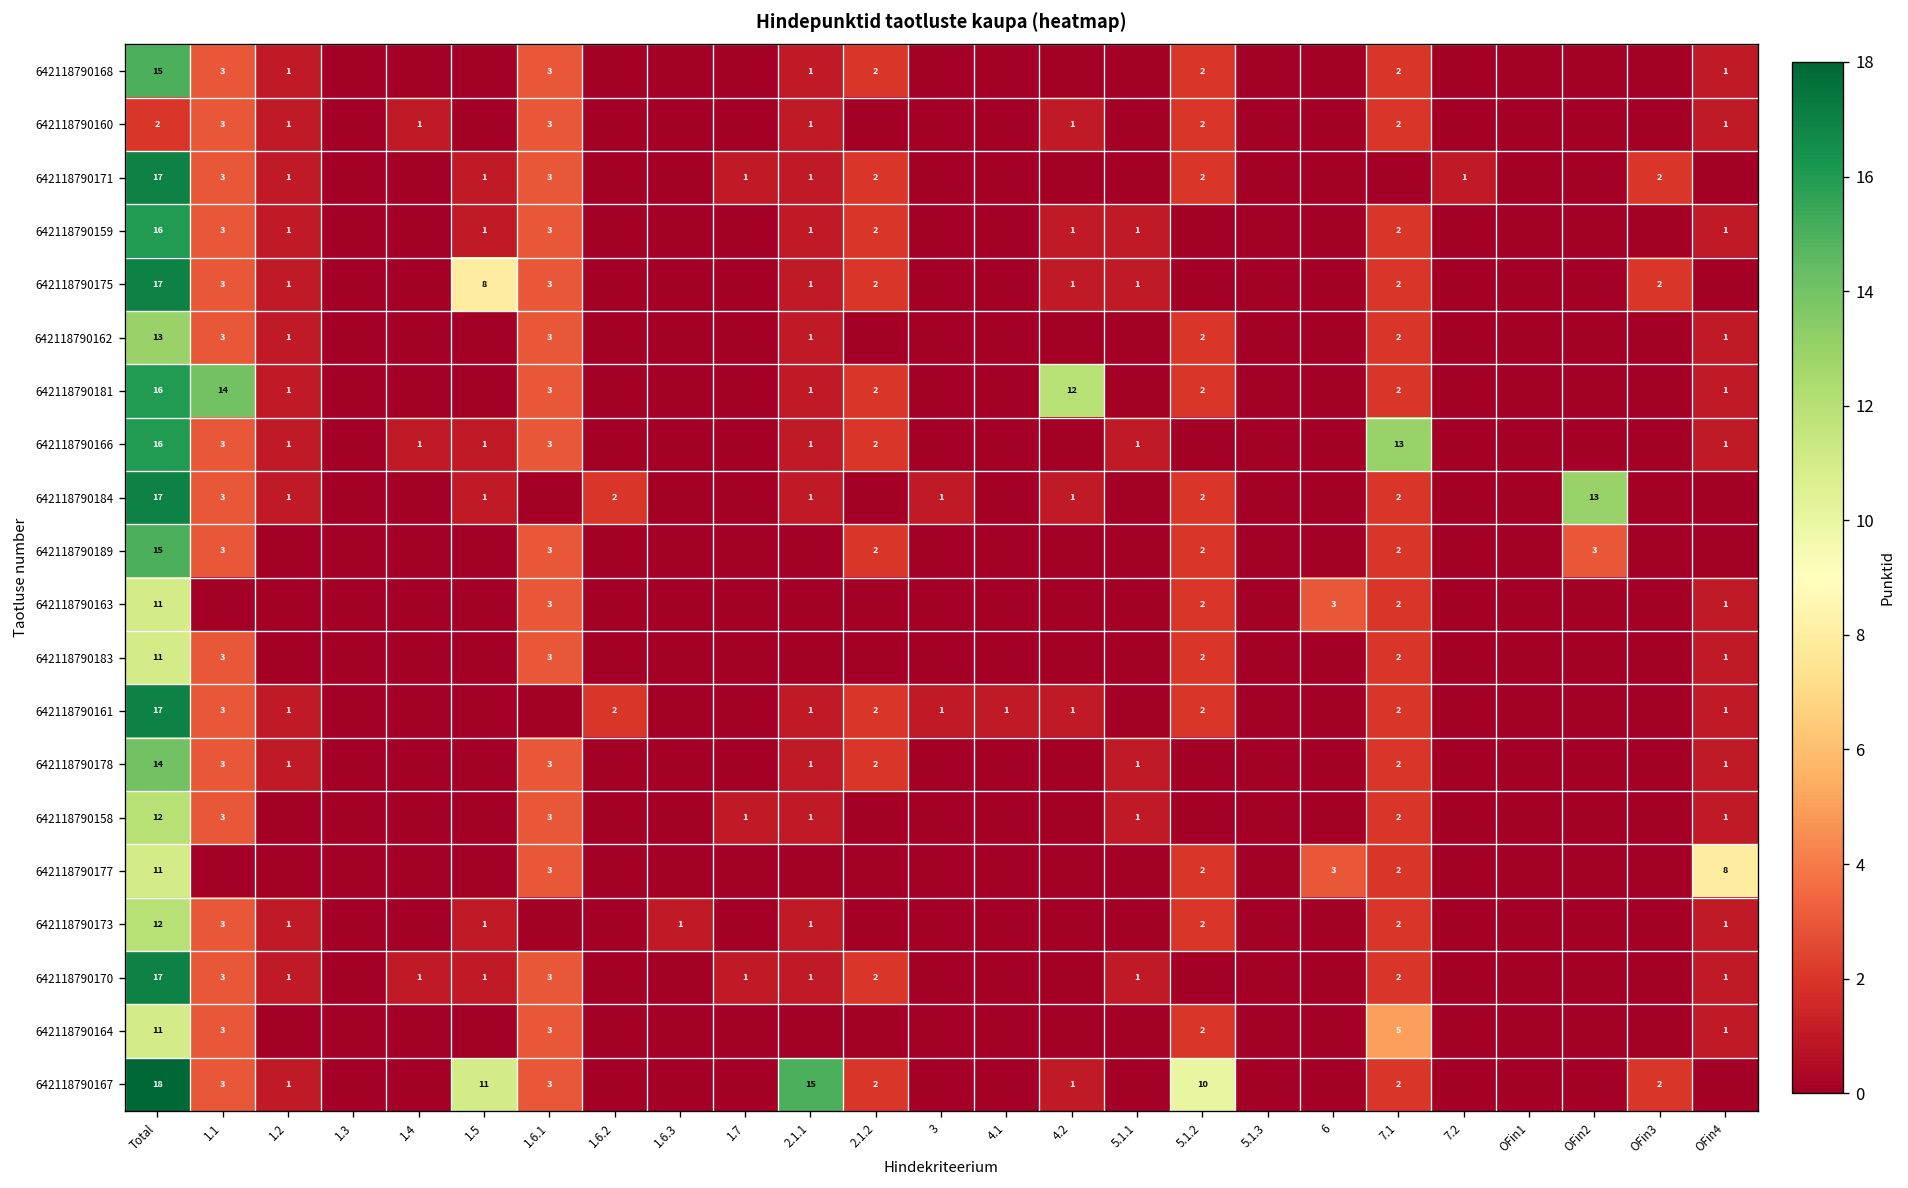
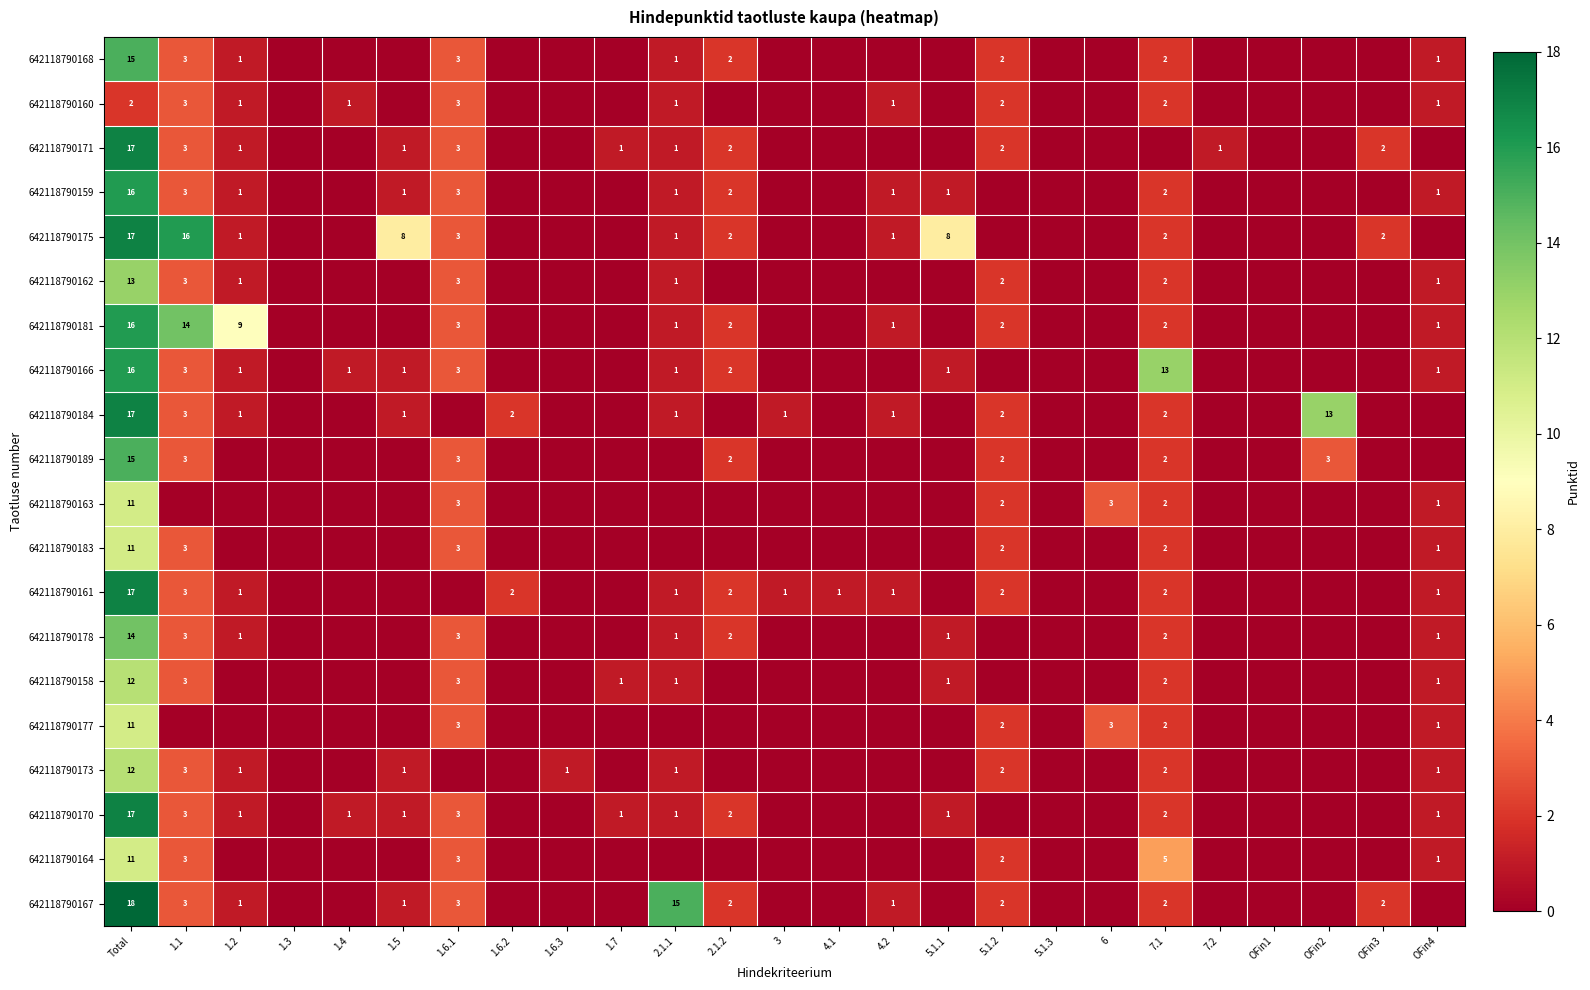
  {
    "642118790168": {
      "Total": 15,
      "1.1": 3,
      "1.2": 1,
      "1.6.1": 3,
      "2.1.1": 1,
      "2.1.2": 2,
      "5.1.2": 2,
      "7.1": 2,
      "OFin4": 1
    },
    "642118790160": {
      "Total": 2,
      "1.1": 3,
      "1.2": 1,
      "1.4": 1,
      "1.6.1": 3,
      "2.1.1": 1,
      "4.2": 1,
      "5.1.2": 2,
      "7.1": 2,
      "OFin4": 1
    },
    "642118790171": {
      "Total": 17,
      "1.1": 3,
      "1.2": 1,
      "1.5": 1,
      "1.6.1": 3,
      "1.7": 1,
      "2.1.1": 1,
      "2.1.2": 2,
      "5.1.2": 2,
      "7.2": 1,
      "OFin3": 2
    },
    "642118790159": {
      "Total": 16,
      "1.1": 3,
      "1.2": 1,
      "1.5": 1,
      "1.6.1": 3,
      "2.1.1": 1,
      "2.1.2": 2,
      "4.2": 1,
      "5.1.1": 1,
      "7.1": 2,
      "OFin4": 1
    },
    "642118790175": {
      "Total": 17,
-     "1.1": 3,
+     "1.1": 16,
      "1.2": 1,
      "1.5": 8,
      "1.6.1": 3,
      "2.1.1": 1,
      "2.1.2": 2,
      "4.2": 1,
-     "5.1.1": 1,
+     "5.1.1": 8,
      "7.1": 2,
      "OFin3": 2
    },
    "642118790162": {
      "Total": 13,
      "1.1": 3,
      "1.2": 1,
      "1.6.1": 3,
      "2.1.1": 1,
      "5.1.2": 2,
      "7.1": 2,
      "OFin4": 1
    },
    "642118790181": {
      "Total": 16,
      "1.1": 14,
-     "1.2": 1,
+     "1.2": 9,
      "1.6.1": 3,
      "2.1.1": 1,
      "2.1.2": 2,
-     "4.2": 12,
+     "4.2": 1,
      "5.1.2": 2,
      "7.1": 2,
      "OFin4": 1
    },
    "642118790166": {
      "Total": 16,
      "1.1": 3,
      "1.2": 1,
      "1.4": 1,
      "1.5": 1,
      "1.6.1": 3,
      "2.1.1": 1,
      "2.1.2": 2,
      "5.1.1": 1,
      "7.1": 13,
      "OFin4": 1
    },
    "642118790184": {
      "Total": 17,
      "1.1": 3,
      "1.2": 1,
      "1.5": 1,
      "1.6.2": 2,
      "2.1.1": 1,
      "3": 1,
      "4.2": 1,
      "5.1.2": 2,
      "7.1": 2,
      "OFin2": 13
    },
    "642118790189": {
      "Total": 15,
      "1.1": 3,
      "1.6.1": 3,
      "2.1.2": 2,
      "5.1.2": 2,
      "7.1": 2,
      "OFin2": 3
    },
    "642118790163": {
      "Total": 11,
      "1.6.1": 3,
      "5.1.2": 2,
      "6": 3,
      "7.1": 2,
      "OFin4": 1
    },
    "642118790183": {
      "Total": 11,
      "1.1": 3,
      "1.6.1": 3,
      "5.1.2": 2,
      "7.1": 2,
      "OFin4": 1
    },
    "642118790161": {
      "Total": 17,
      "1.1": 3,
      "1.2": 1,
      "1.6.2": 2,
      "2.1.1": 1,
      "2.1.2": 2,
      "3": 1,
      "4.1": 1,
      "4.2": 1,
      "5.1.2": 2,
      "7.1": 2,
      "OFin4": 1
    },
    "642118790178": {
      "Total": 14,
      "1.1": 3,
      "1.2": 1,
      "1.6.1": 3,
      "2.1.1": 1,
      "2.1.2": 2,
      "5.1.1": 1,
      "7.1": 2,
      "OFin4": 1
    },
    "642118790158": {
      "Total": 12,
      "1.1": 3,
      "1.6.1": 3,
      "1.7": 1,
      "2.1.1": 1,
      "5.1.1": 1,
      "7.1": 2,
      "OFin4": 1
    },
    "642118790177": {
      "Total": 11,
      "1.6.1": 3,
      "5.1.2": 2,
      "6": 3,
      "7.1": 2,
-     "OFin4": 8
+     "OFin4": 1
    },
    "642118790173": {
      "Total": 12,
      "1.1": 3,
      "1.2": 1,
      "1.5": 1,
      "1.6.3": 1,
      "2.1.1": 1,
      "5.1.2": 2,
      "7.1": 2,
      "OFin4": 1
    },
    "642118790170": {
      "Total": 17,
      "1.1": 3,
      "1.2": 1,
      "1.4": 1,
      "1.5": 1,
      "1.6.1": 3,
      "1.7": 1,
      "2.1.1": 1,
      "2.1.2": 2,
      "5.1.1": 1,
      "7.1": 2,
      "OFin4": 1
    },
    "642118790164": {
      "Total": 11,
      "1.1": 3,
      "1.6.1": 3,
      "5.1.2": 2,
      "7.1": 5,
      "OFin4": 1
    },
    "642118790167": {
      "Total": 18,
      "1.1": 3,
      "1.2": 1,
-     "1.5": 11,
+     "1.5": 1,
      "1.6.1": 3,
      "2.1.1": 15,
      "2.1.2": 2,
      "4.2": 1,
-     "5.1.2": 10,
+     "5.1.2": 2,
      "7.1": 2,
      "OFin3": 2
    }
  }
